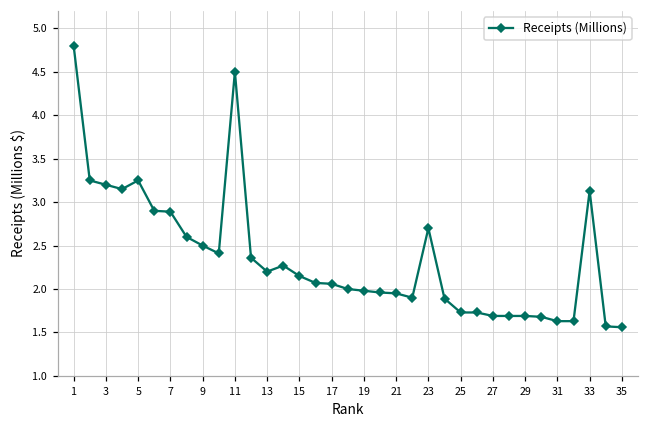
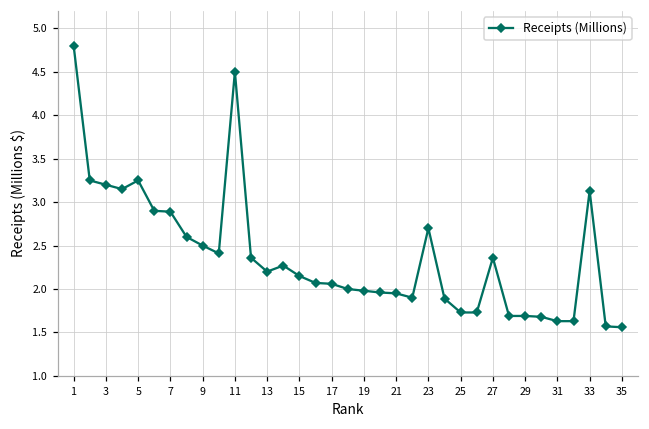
  {
    "1": 4.8,
    "3": 3.2,
    "5": 3.3,
    "7": 2.9,
    "9": 2.5,
    "11": 4.5,
    "13": 2.2,
    "15": 2.2,
    "17": 2.1,
    "19": 2.0,
    "21": 2.0,
    "23": 2.7,
    "25": 1.7,
-   "27": 1.7,
+   "27": 2.4,
    "29": 1.7,
    "31": 1.6,
    "33": 3.1,
    "35": 1.6
  }
